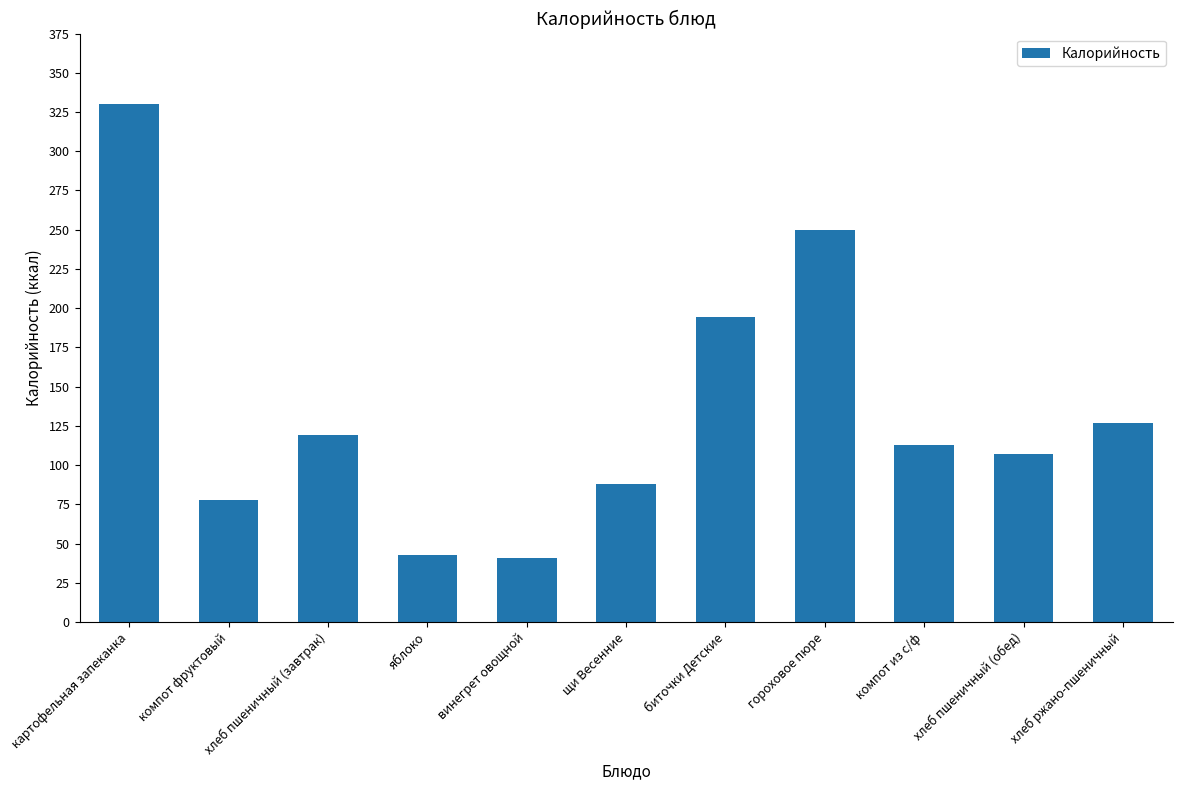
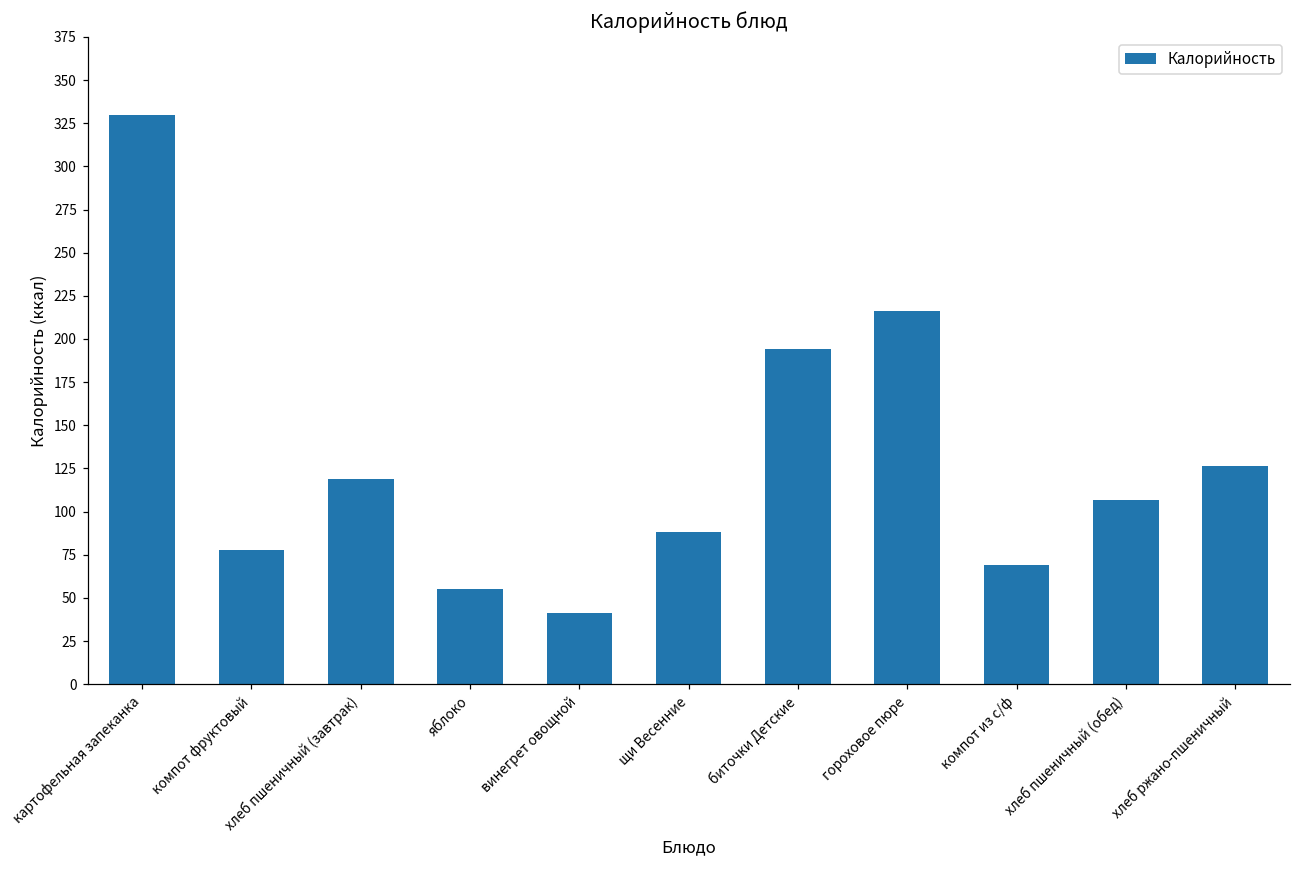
  {
    "картофельная запеканка": 330,
    "компот фруктовый": 78,
    "хлеб пшеничный (завтрак)": 119,
-   "яблоко": 43,
+   "яблоко": 55,
    "винегрет овощной": 41,
    "щи Весенние": 88,
    "биточки Детские": 194,
-   "гороховое пюре": 250,
-   "компот из с/ф": 113,
+   "гороховое пюре": 216,
+   "компот из с/ф": 69,
    "хлеб пшеничный (обед)": 107,
    "хлеб ржано-пшеничный": 127
  }
